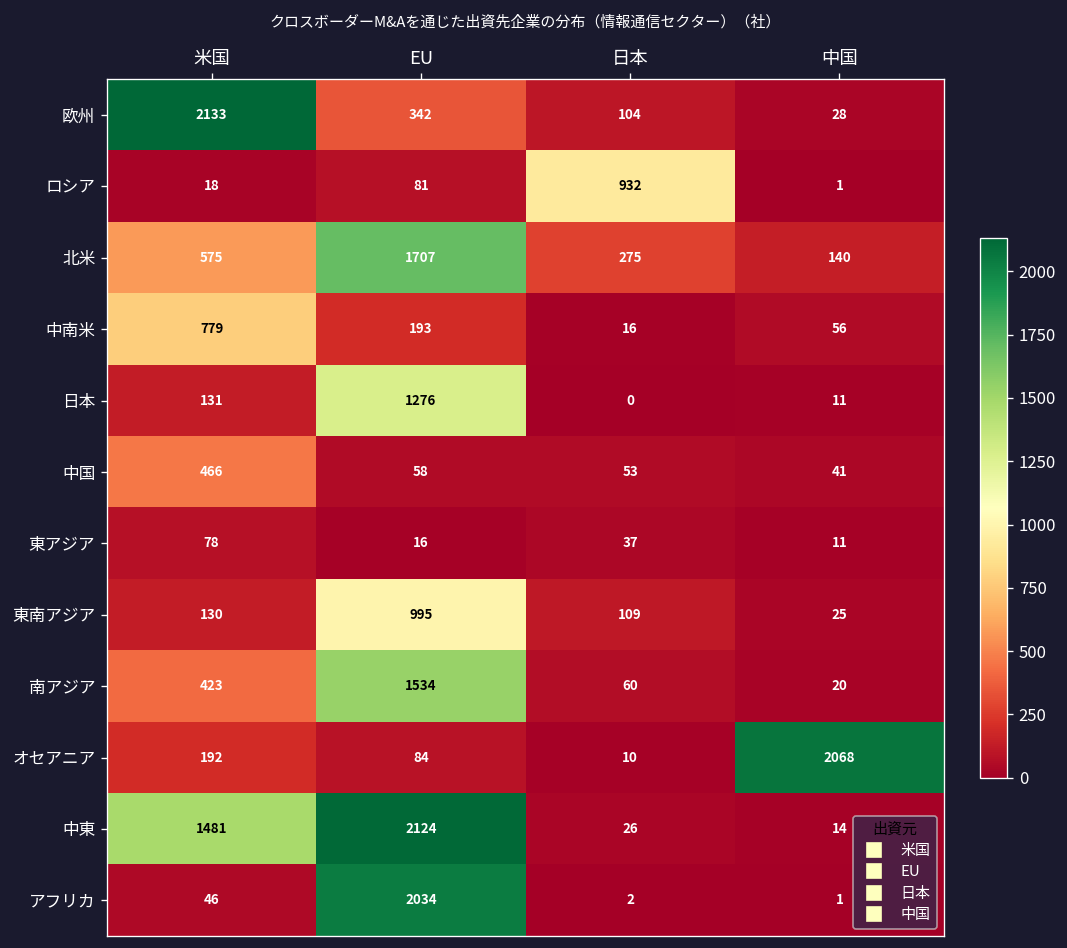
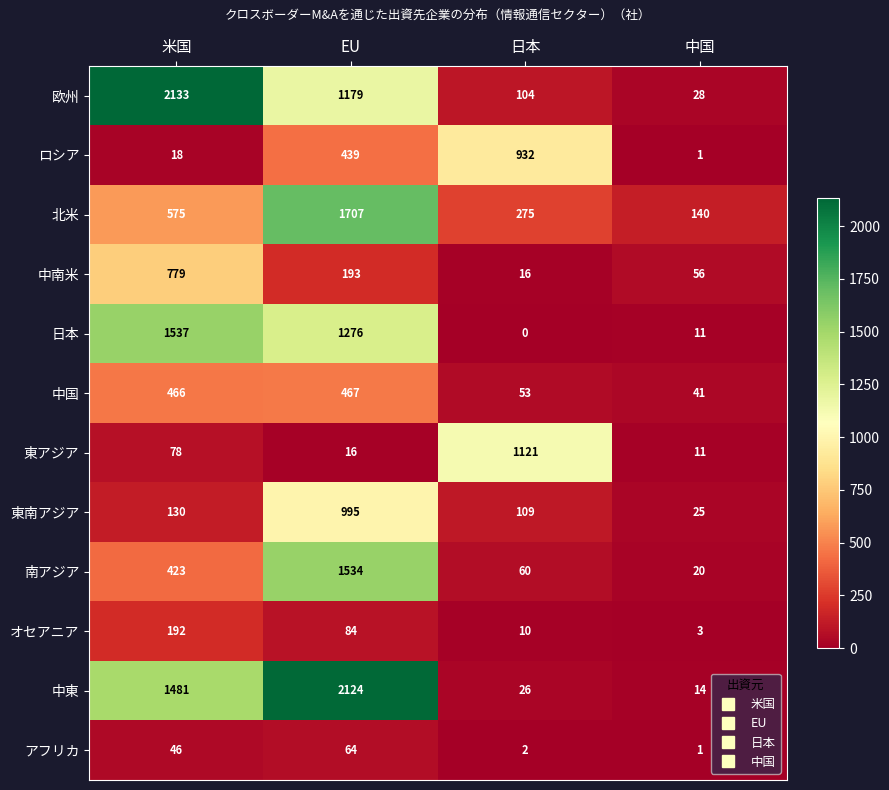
  {
    "欧州": {
      "米国": 2133,
-     "EU": 342,
+     "EU": 1179,
      "日本": 104,
      "中国": 28
    },
    "ロシア": {
      "米国": 18,
-     "EU": 81,
+     "EU": 439,
      "日本": 932,
      "中国": 1
    },
    "北米": {
      "米国": 575,
      "EU": 1707,
      "日本": 275,
      "中国": 140
    },
    "中南米": {
      "米国": 779,
      "EU": 193,
      "日本": 16,
      "中国": 56
    },
    "日本": {
-     "米国": 131,
+     "米国": 1537,
      "EU": 1276,
      "日本": 0,
      "中国": 11
    },
    "中国": {
      "米国": 466,
-     "EU": 58,
+     "EU": 467,
      "日本": 53,
      "中国": 41
    },
    "東アジア": {
      "米国": 78,
      "EU": 16,
-     "日本": 37,
+     "日本": 1121,
      "中国": 11
    },
    "東南アジア": {
      "米国": 130,
      "EU": 995,
      "日本": 109,
      "中国": 25
    },
    "南アジア": {
      "米国": 423,
      "EU": 1534,
      "日本": 60,
      "中国": 20
    },
    "オセアニア": {
      "米国": 192,
      "EU": 84,
      "日本": 10,
-     "中国": 2068
+     "中国": 3
    },
    "中東": {
      "米国": 1481,
      "EU": 2124,
      "日本": 26,
      "中国": 14
    },
    "アフリカ": {
      "米国": 46,
-     "EU": 2034,
+     "EU": 64,
      "日本": 2,
      "中国": 1
    }
  }
